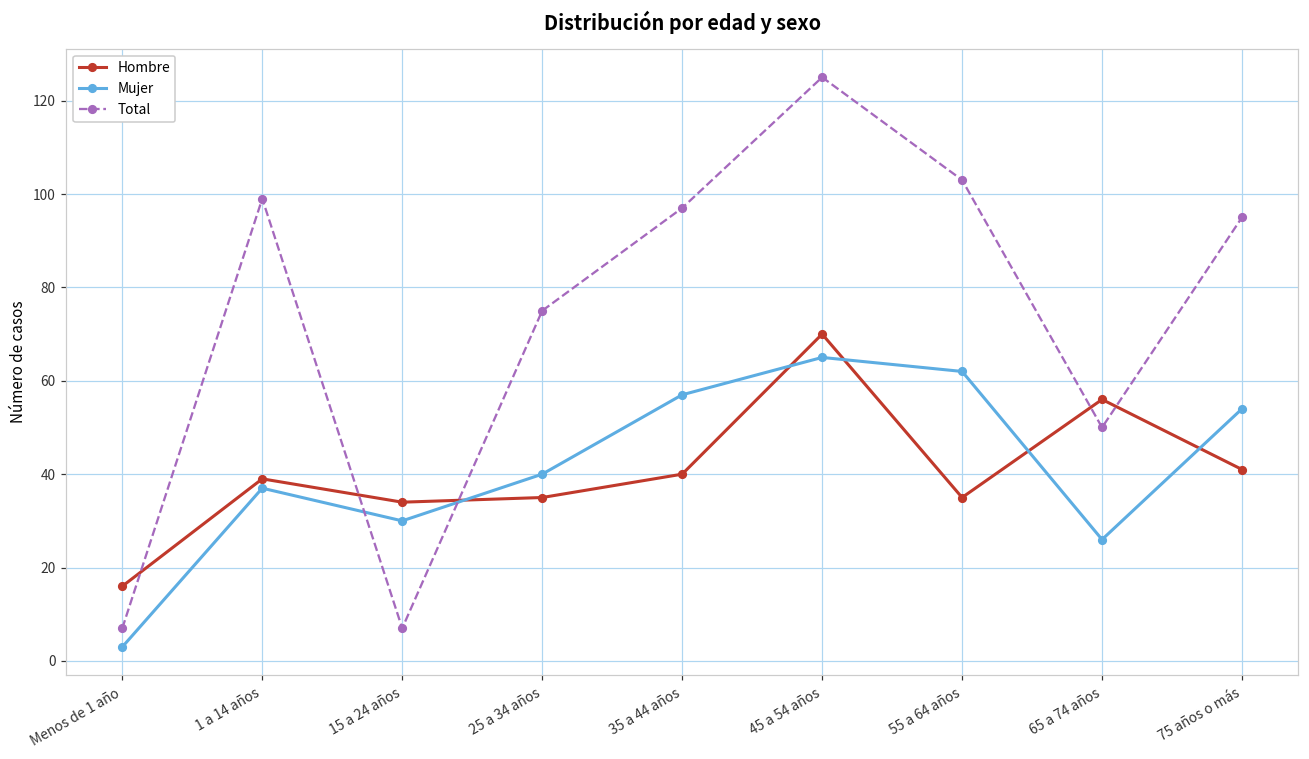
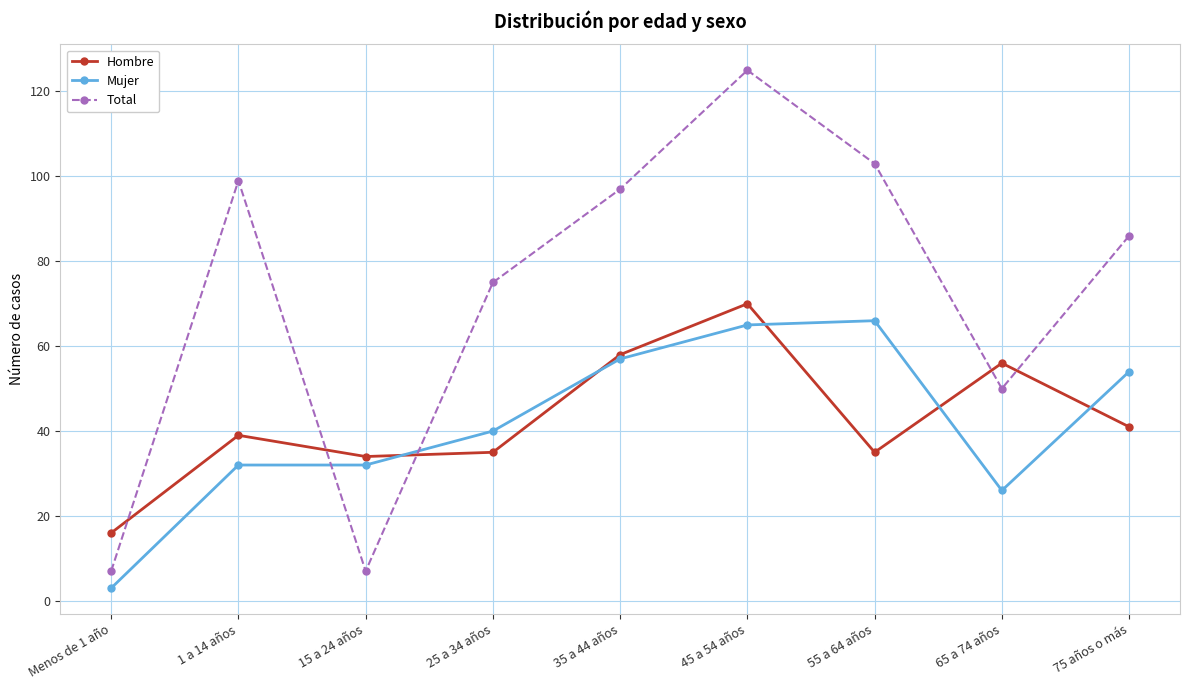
  {
    "Hombre": {
      "Menos de 1 año": 16,
      "1 a 14 años": 39,
      "15 a 24 años": 34,
      "25 a 34 años": 35,
-     "35 a 44 años": 40,
+     "35 a 44 años": 58,
      "45 a 54 años": 70,
      "55 a 64 años": 35,
      "65 a 74 años": 56,
      "75 años o más": 41
    },
    "Mujer": {
      "Menos de 1 año": 3,
-     "1 a 14 años": 37,
-     "15 a 24 años": 30,
+     "1 a 14 años": 32,
+     "15 a 24 años": 32,
      "25 a 34 años": 40,
      "35 a 44 años": 57,
      "45 a 54 años": 65,
-     "55 a 64 años": 62,
+     "55 a 64 años": 66,
      "65 a 74 años": 26,
      "75 años o más": 54
    },
    "Total": {
      "Menos de 1 año": 7,
      "1 a 14 años": 99,
      "15 a 24 años": 7,
      "25 a 34 años": 75,
      "35 a 44 años": 97,
      "45 a 54 años": 125,
      "55 a 64 años": 103,
      "65 a 74 años": 50,
-     "75 años o más": 95
+     "75 años o más": 86
    }
  }
